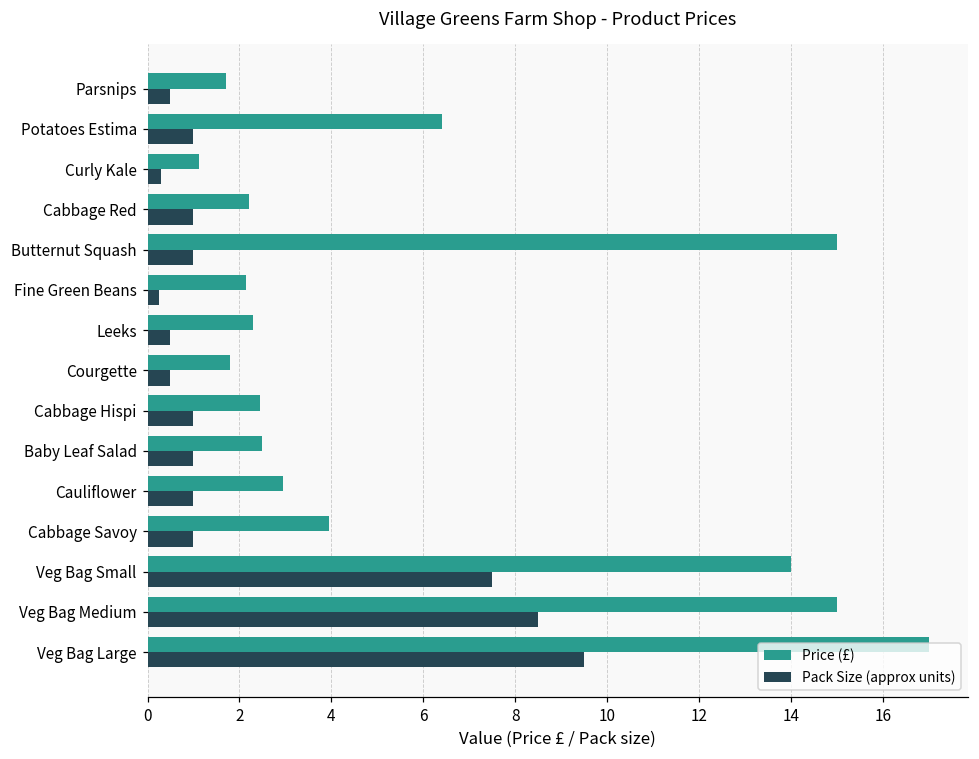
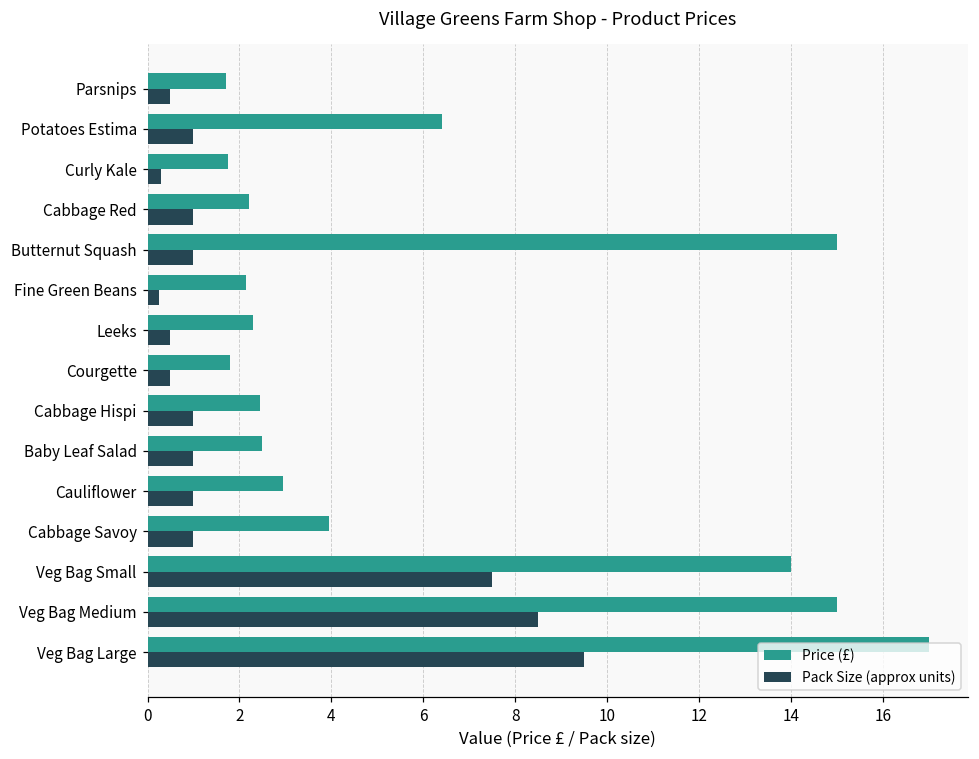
  {
    "Price (£)": {
      "Parsnips": 1.7,
      "Potatoes Estima": 6.4,
-     "Curly Kale": 1.1,
+     "Curly Kale": 1.8,
      "Cabbage Red": 2.2,
      "Butternut Squash": 15.0,
      "Fine Green Beans": 2.2,
      "Leeks": 2.3,
      "Courgette": 1.8,
      "Cabbage Hispi": 2.5,
      "Baby Leaf Salad": 2.5,
      "Cauliflower": 3.0,
      "Cabbage Savoy": 4.0,
      "Veg Bag Small": 14.0,
      "Veg Bag Medium": 15.0
    },
    "Pack Size (approx units)": {
      "Parsnips": 0.5,
      "Potatoes Estima": 1.0,
      "Curly Kale": 0.3,
      "Cabbage Red": 1.0,
      "Butternut Squash": 1.0,
      "Fine Green Beans": 0.3,
      "Leeks": 0.5,
      "Courgette": 0.5,
      "Cabbage Hispi": 1.0,
      "Baby Leaf Salad": 1.0,
      "Cauliflower": 1.0,
      "Cabbage Savoy": 1.0,
      "Veg Bag Small": 7.5,
      "Veg Bag Medium": 8.5,
      "Veg Bag Large": 9.5
    }
  }
